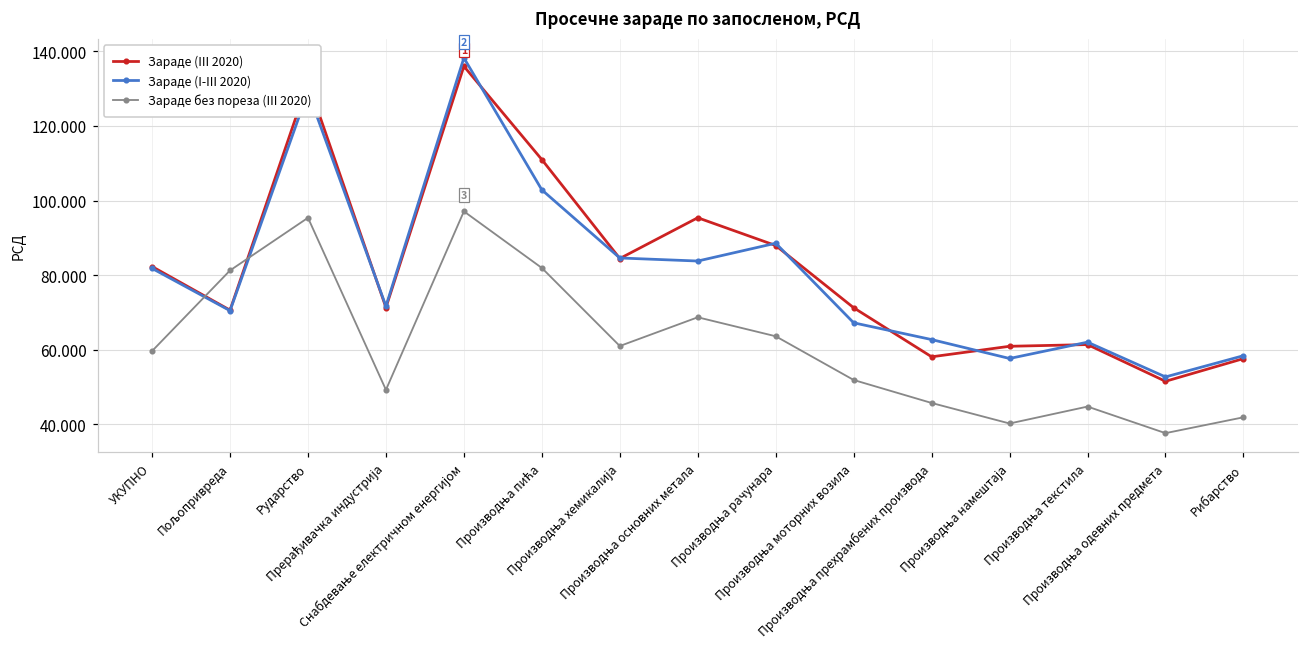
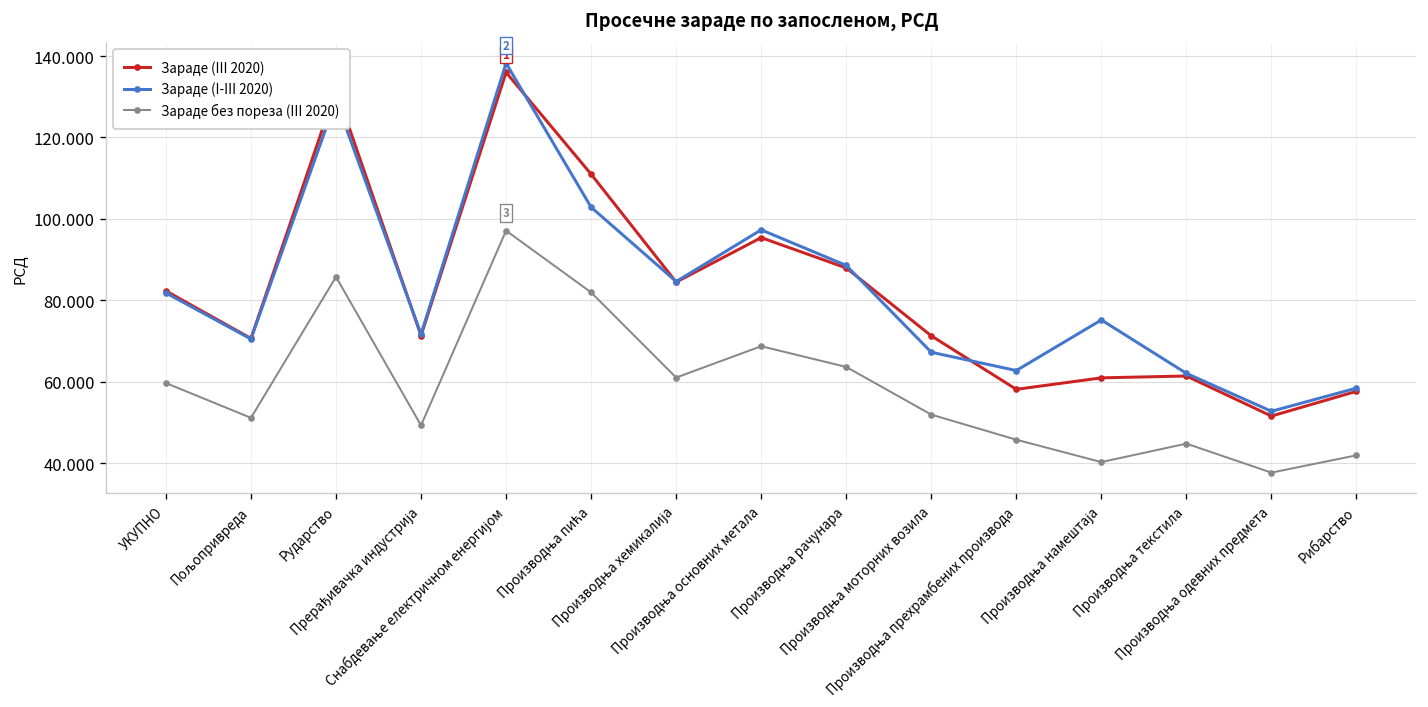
  {
    "Зараде (III 2020)": {
      "Снабдевање електричном енергијом": 136,
      "Производња пића": 111,
      "Производња основних метала": 95,
      "Производња моторних возила": 71,
      "Производња прехрамбених производа": 58,
      "Производња намештаја": 61,
      "Производња одевних предмета": 52,
      "Рибарство": 58
    },
    "Зараде (I-III 2020)": {
      "Производња пића": 103,
-     "Производња основних метала": 84,
+     "Производња основних метала": 97,
      "Производња моторних возила": 67,
      "Производња прехрамбених производа": 63,
-     "Производња намештаја": 58,
+     "Производња намештаја": 75,
      "Производња одевних предмета": 53,
      "Рибарство": 58
    },
    "Зараде без пореза (III 2020)": {
      "УКУПНО": 60,
-     "Пољопривреда": 81,
-     "Рударство": 95,
+     "Пољопривреда": 51,
+     "Рударство": 86,
      "Прерађивачка индустрија": 49,
      "Производња пића": 82,
      "Производња хемикалија": 61,
      "Производња основних метала": 69,
      "Производња рачунара": 64,
      "Производња моторних возила": 52,
      "Производња прехрамбених производа": 46,
      "Производња намештаја": 40,
      "Производња текстила": 45,
      "Производња одевних предмета": 38,
      "Рибарство": 42
    }
  }
